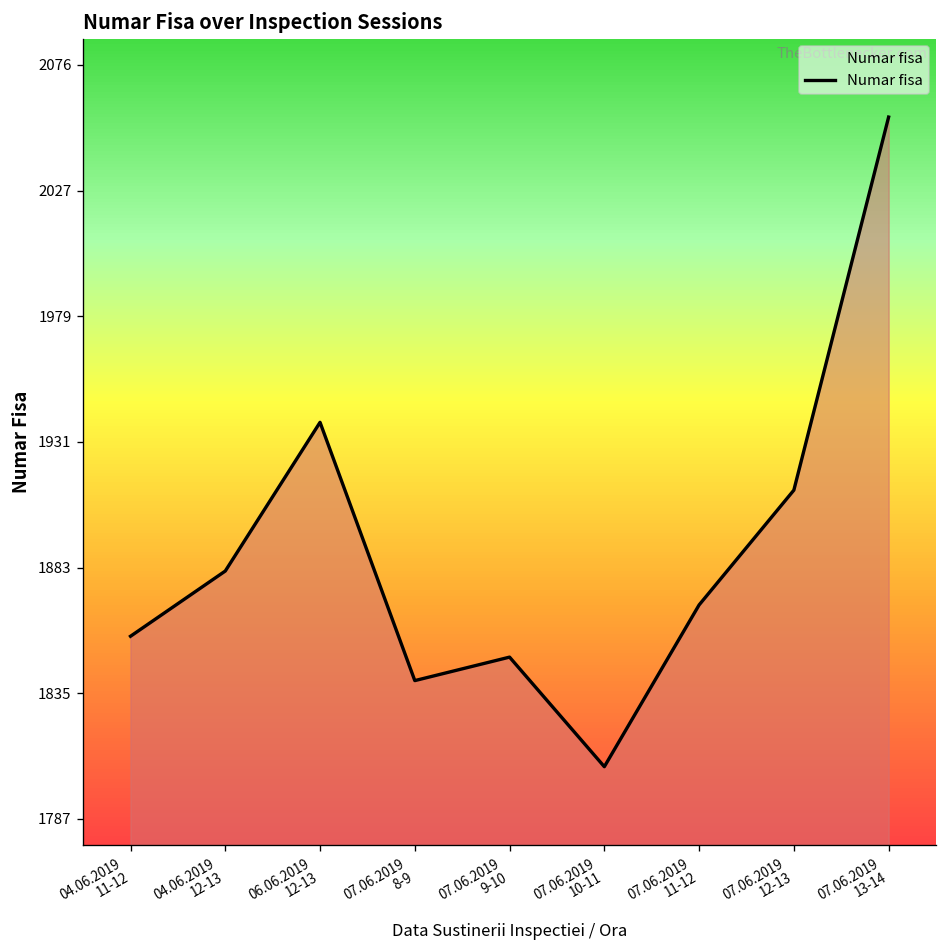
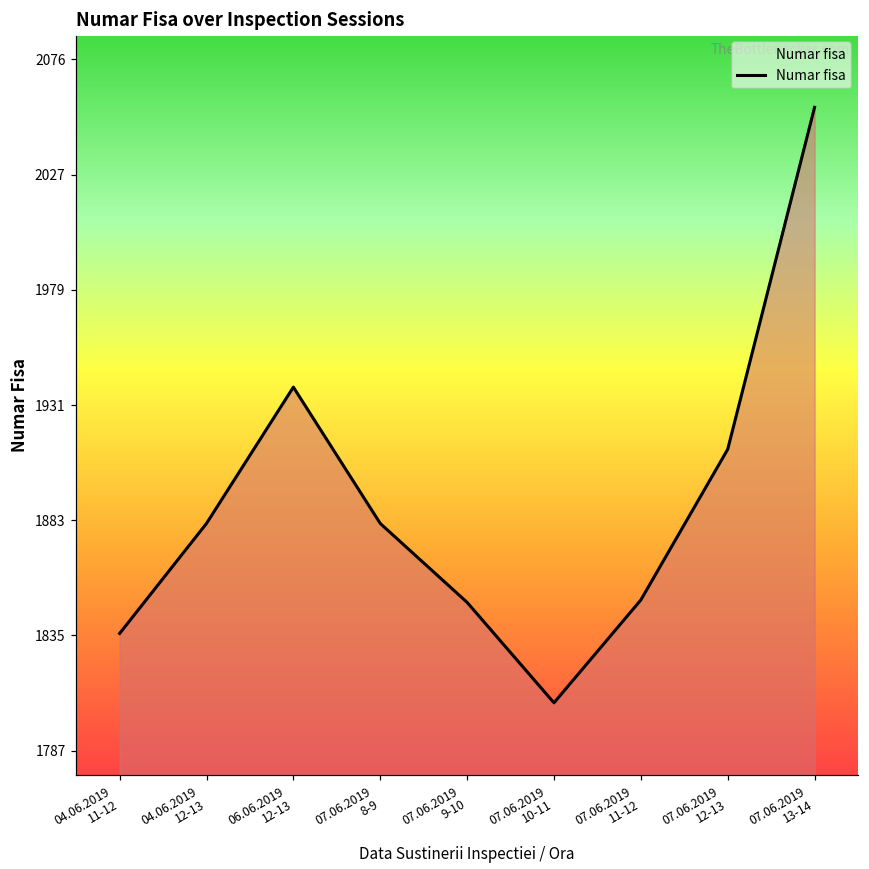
  {
-   "04.06.2019 11-12": 1857,
+   "04.06.2019 11-12": 1836,
    "04.06.2019 12-13": 1882,
    "06.06.2019 12-13": 1939,
-   "07.06.2019 8-9": 1840,
+   "07.06.2019 8-9": 1882,
    "07.06.2019 9-10": 1849,
    "07.06.2019 10-11": 1807,
-   "07.06.2019 11-12": 1869,
+   "07.06.2019 11-12": 1850,
    "07.06.2019 12-13": 1913,
    "07.06.2019 13-14": 2056
  }
